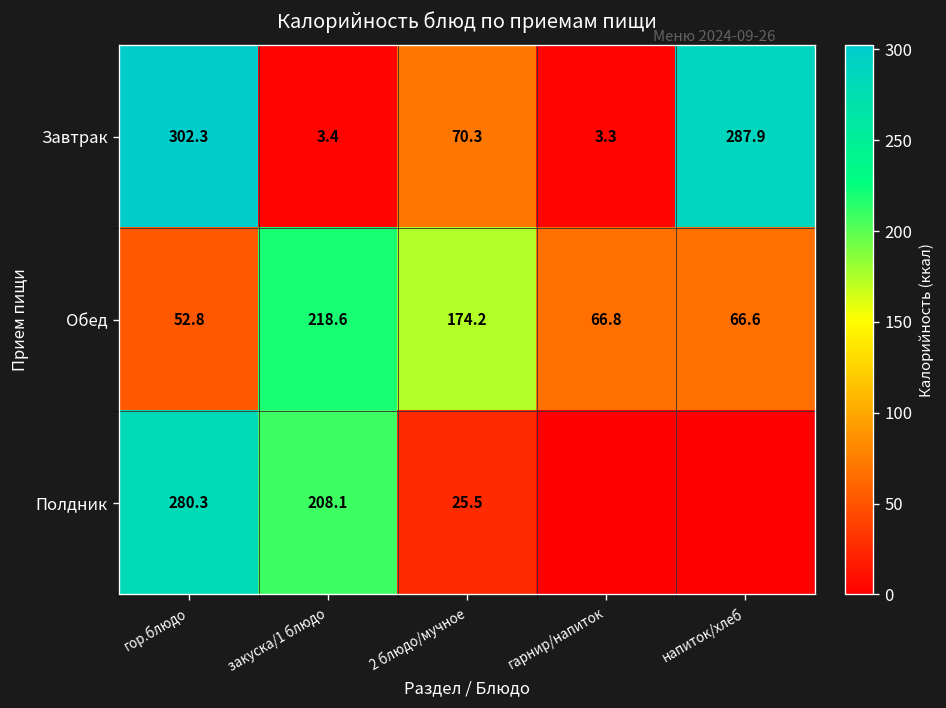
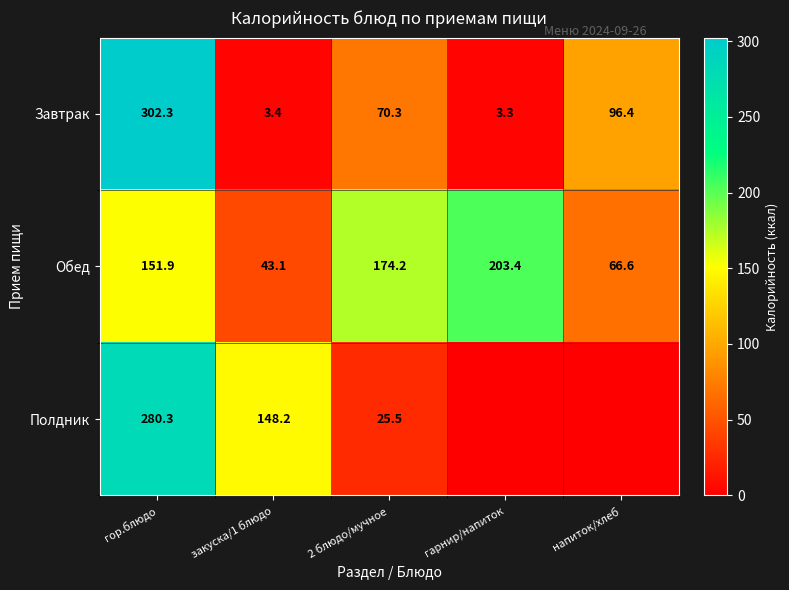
  {
    "Завтрак": {
      "гор.блюдо": 302.3,
      "закуска/1 блюдо": 3.4,
      "2 блюдо/мучное": 70.3,
      "гарнир/напиток": 3.3,
-     "напиток/хлеб": 287.9
+     "напиток/хлеб": 96.4
    },
    "Обед": {
-     "гор.блюдо": 52.8,
-     "закуска/1 блюдо": 218.6,
+     "гор.блюдо": 151.9,
+     "закуска/1 блюдо": 43.1,
      "2 блюдо/мучное": 174.2,
-     "гарнир/напиток": 66.8,
+     "гарнир/напиток": 203.4,
      "напиток/хлеб": 66.6
    },
    "Полдник": {
      "гор.блюдо": 280.3,
-     "закуска/1 блюдо": 208.1,
+     "закуска/1 блюдо": 148.2,
      "2 блюдо/мучное": 25.5
    }
  }
